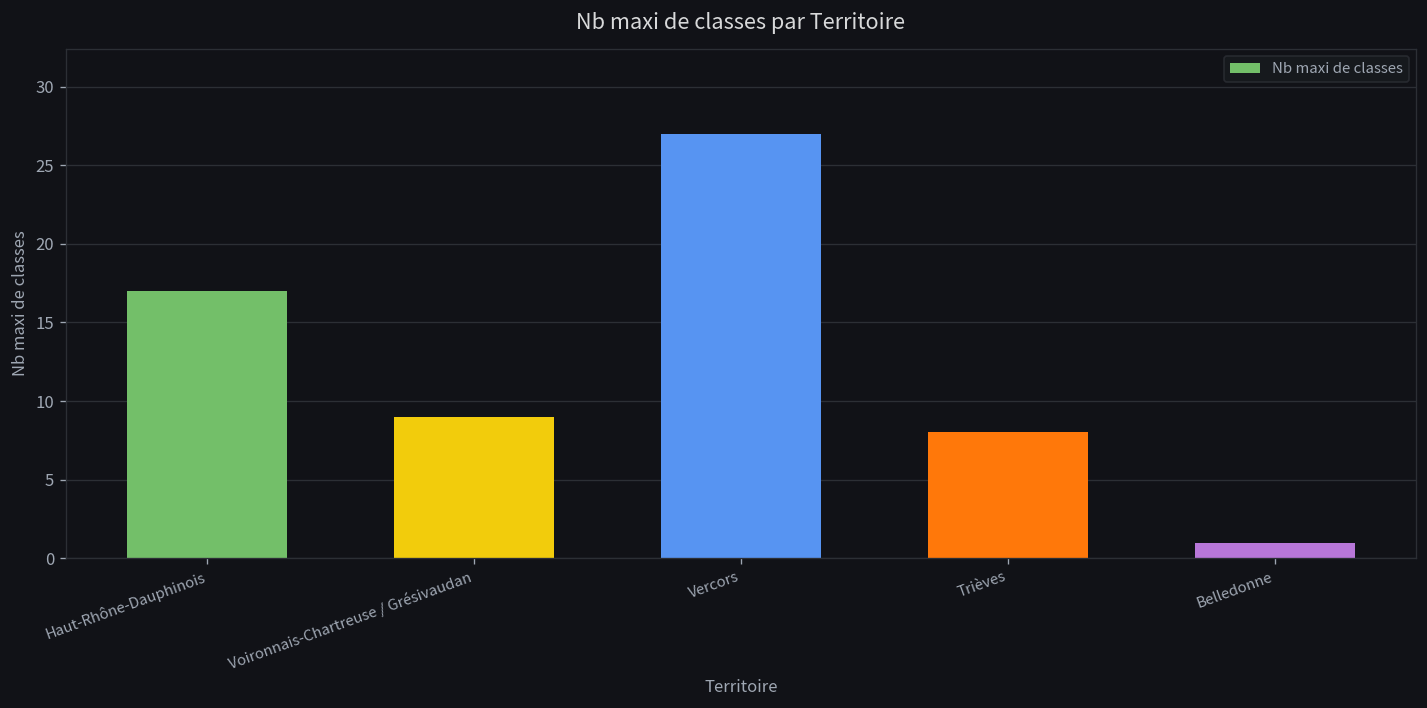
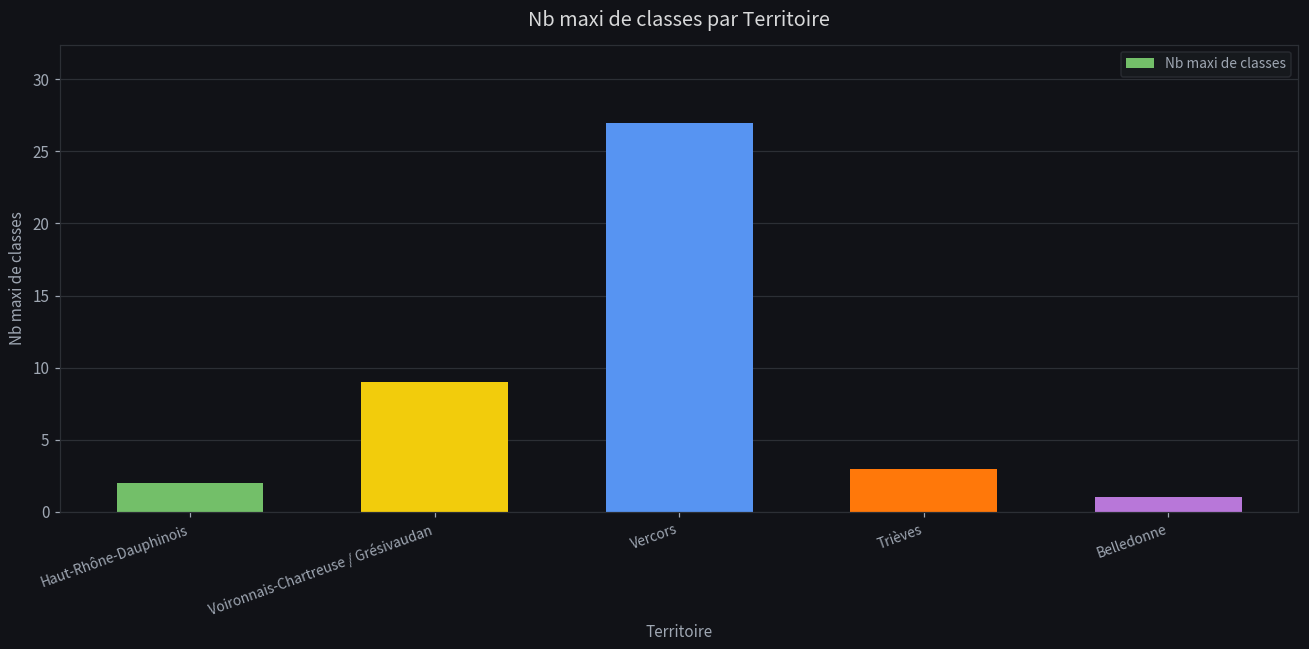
  {
-   "Haut-Rhône-Dauphinois": 17,
+   "Haut-Rhône-Dauphinois": 2,
    "Voironnais-Chartreuse / Grésivaudan": 9,
    "Vercors": 27,
-   "Trièves": 8,
+   "Trièves": 3,
    "Belledonne": 1
  }
